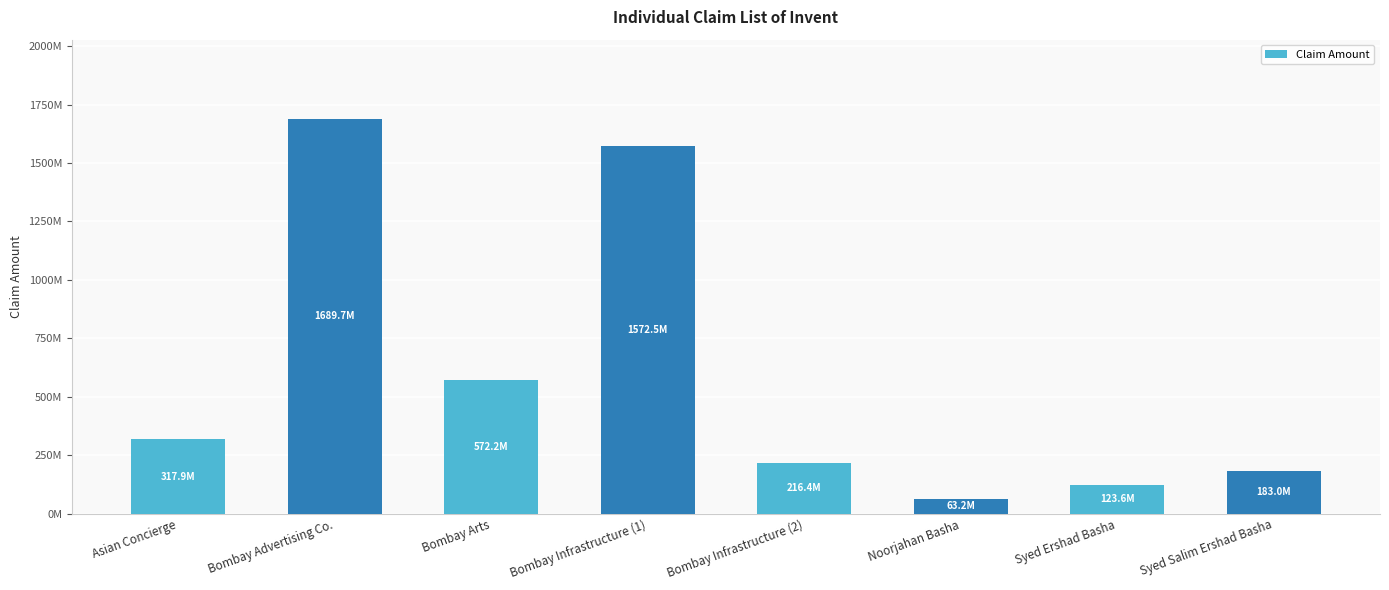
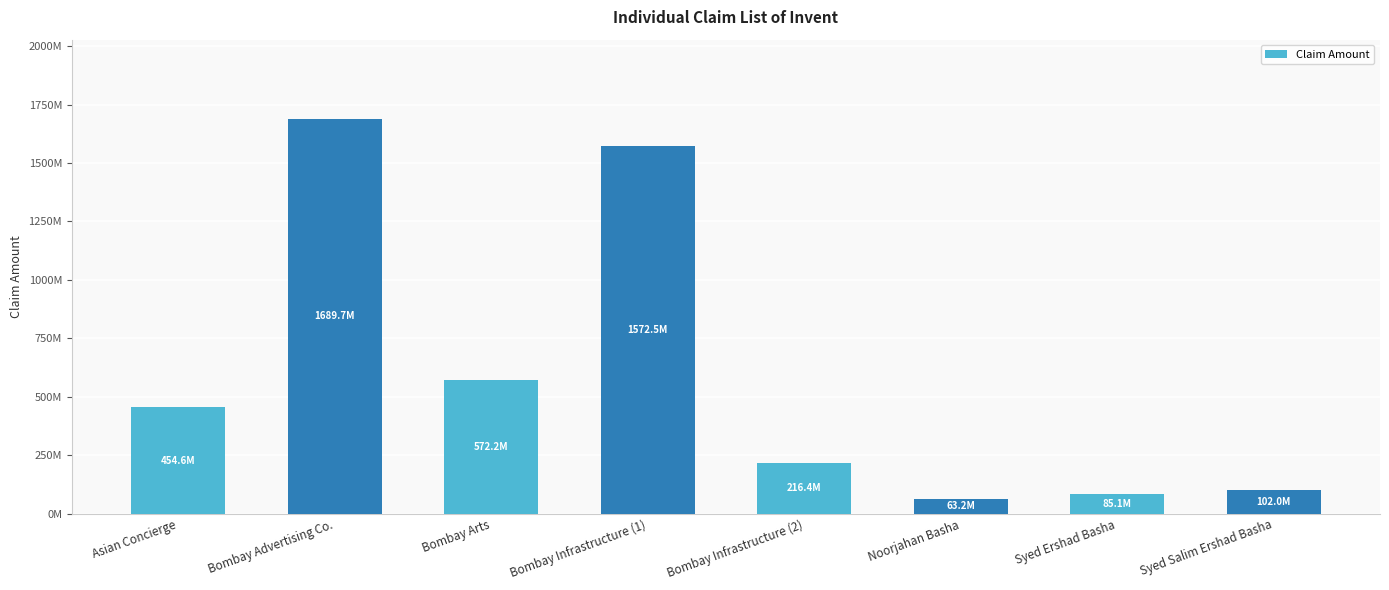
  {
-   "Asian Concierge": "317.9M",
+   "Asian Concierge": "454.6M",
    "Bombay Advertising Co.": "1689.7M",
    "Bombay Arts": "572.2M",
    "Bombay Infrastructure (1)": "1572.5M",
    "Bombay Infrastructure (2)": "216.4M",
    "Noorjahan Basha": "63.2M",
-   "Syed Ershad Basha": "123.6M",
-   "Syed Salim Ershad Basha": "183.0M"
+   "Syed Ershad Basha": "85.1M",
+   "Syed Salim Ershad Basha": "102.0M"
  }
